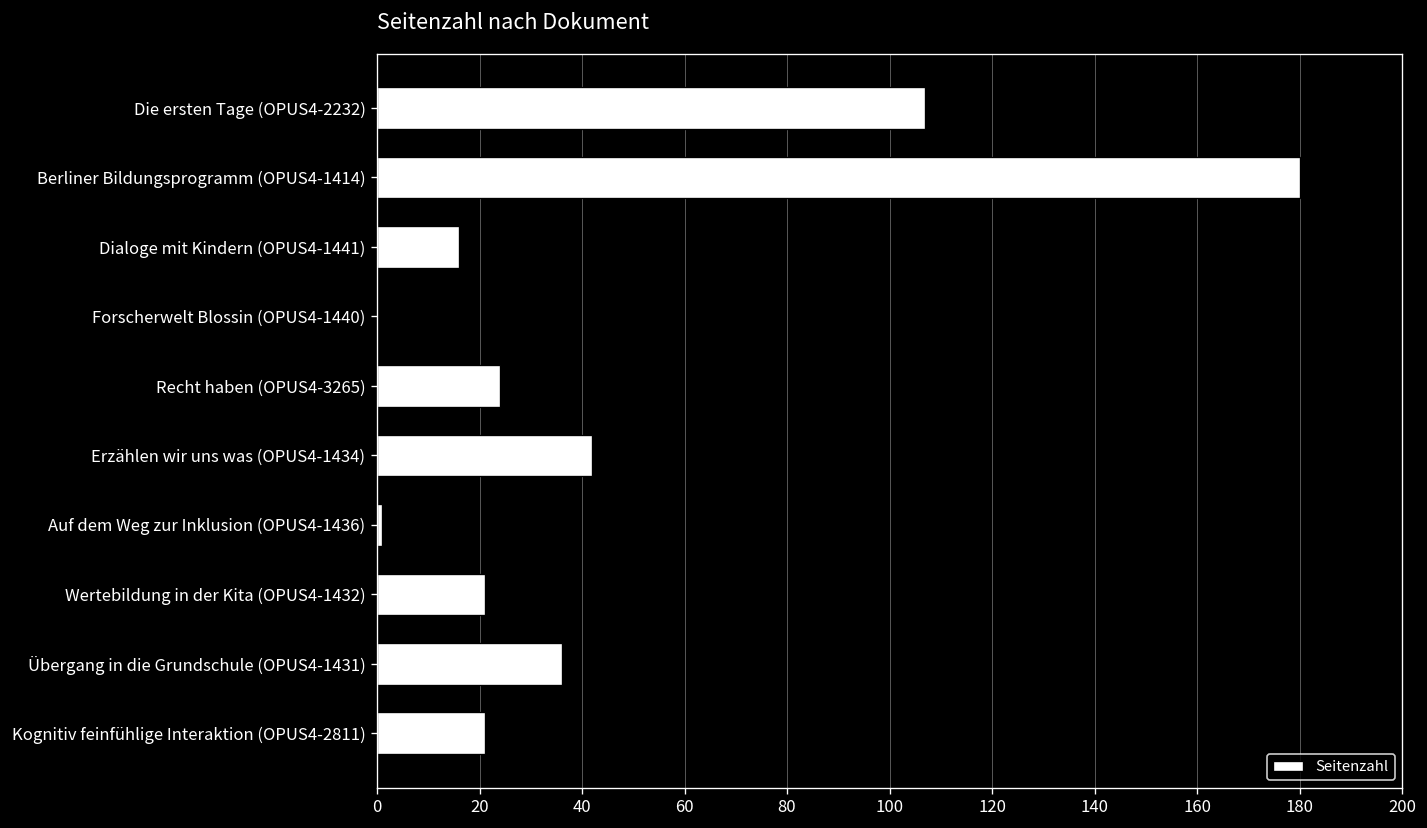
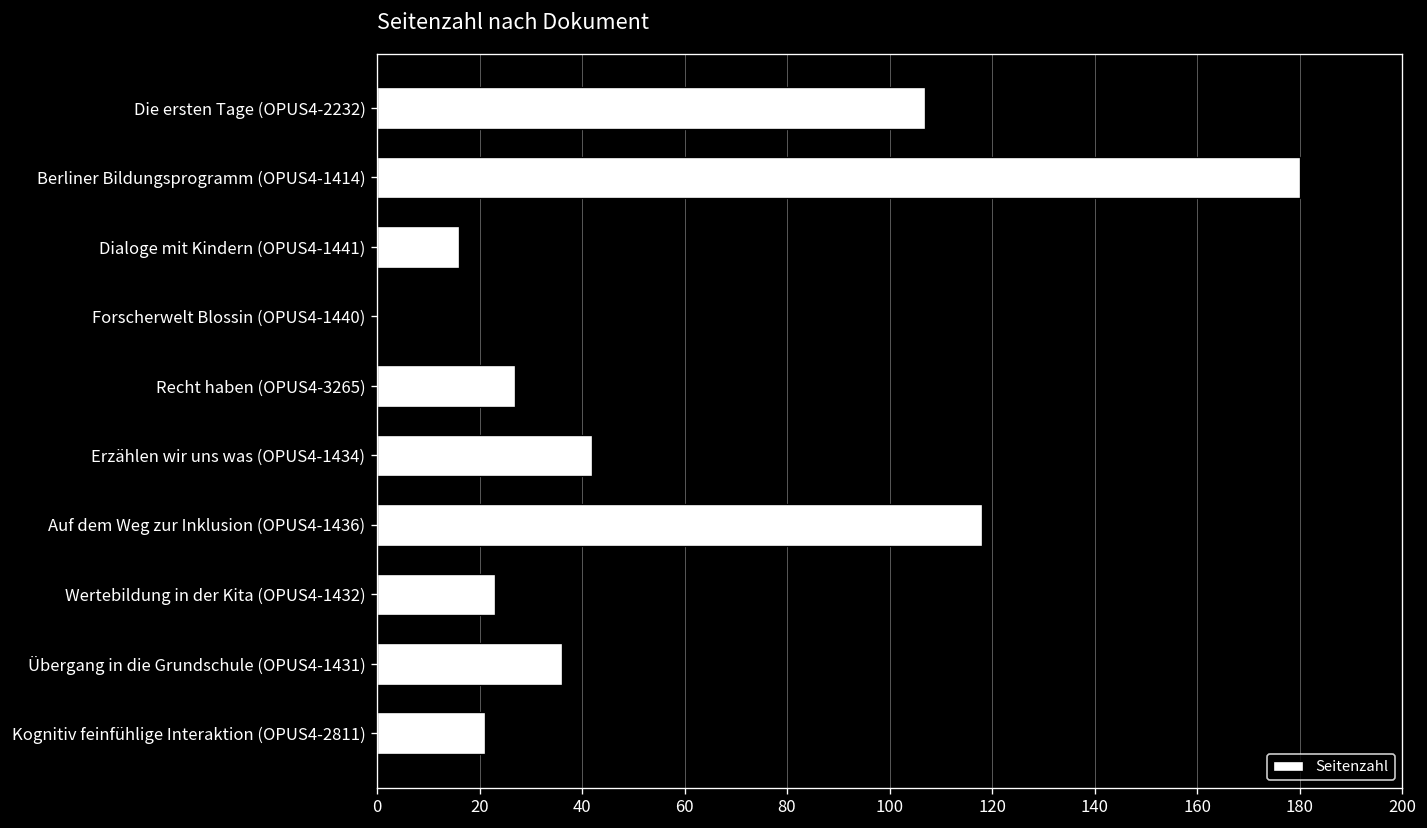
  {
    "Die ersten Tage (OPUS4-2232)": 107,
    "Berliner Bildungsprogramm (OPUS4-1414)": 180,
    "Dialoge mit Kindern (OPUS4-1441)": 16,
    "Forscherwelt Blossin (OPUS4-1440)": 0,
-   "Recht haben (OPUS4-3265)": 24,
+   "Recht haben (OPUS4-3265)": 27,
    "Erzählen wir uns was (OPUS4-1434)": 42,
-   "Auf dem Weg zur Inklusion (OPUS4-1436)": 1,
-   "Wertebildung in der Kita (OPUS4-1432)": 21,
+   "Auf dem Weg zur Inklusion (OPUS4-1436)": 118,
+   "Wertebildung in der Kita (OPUS4-1432)": 23,
    "Übergang in die Grundschule (OPUS4-1431)": 36,
    "Kognitiv feinfühlige Interaktion (OPUS4-2811)": 21
  }
